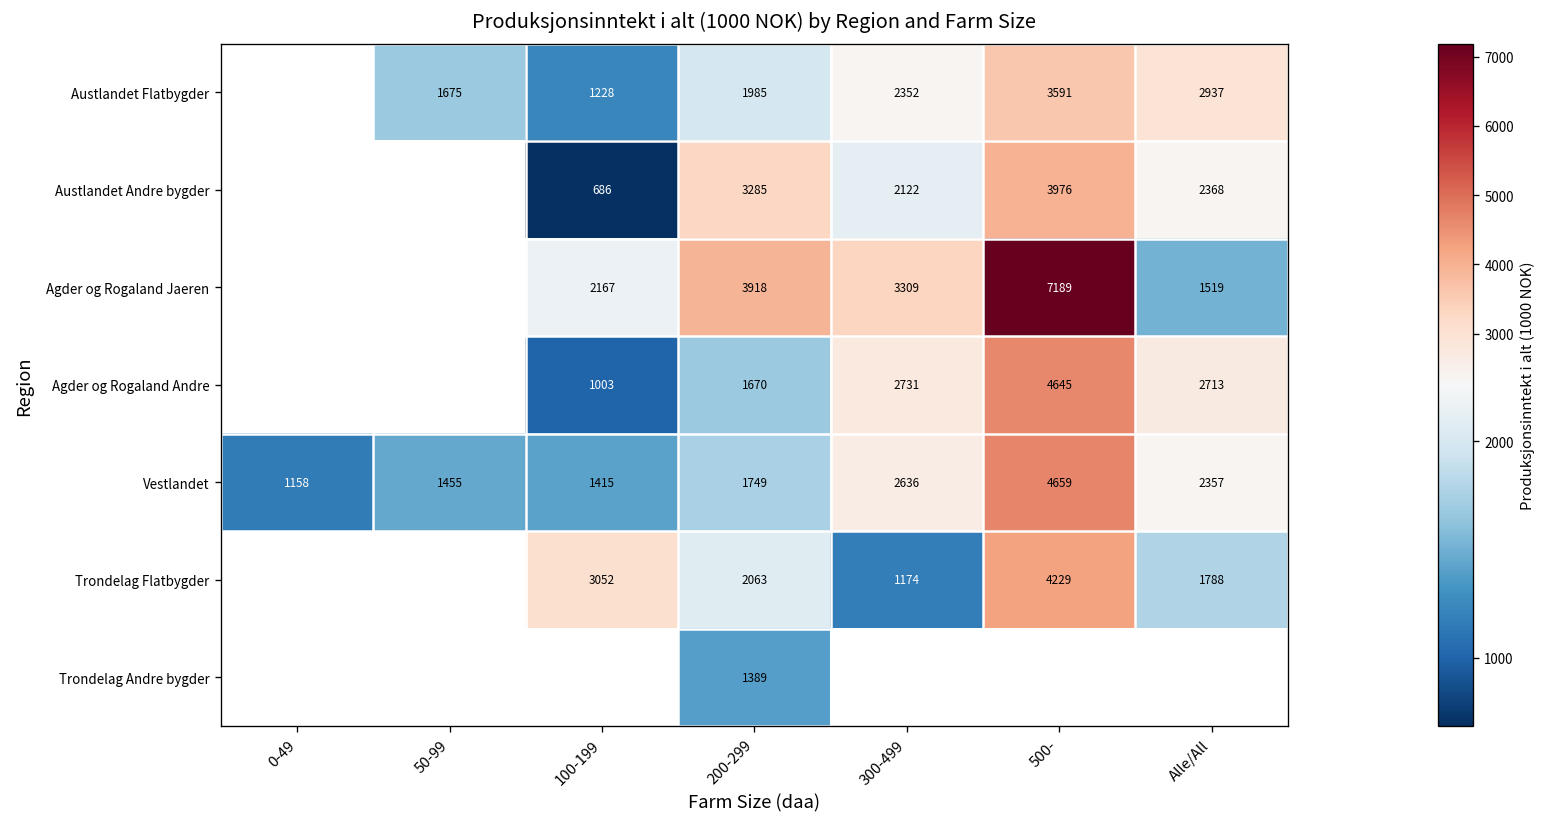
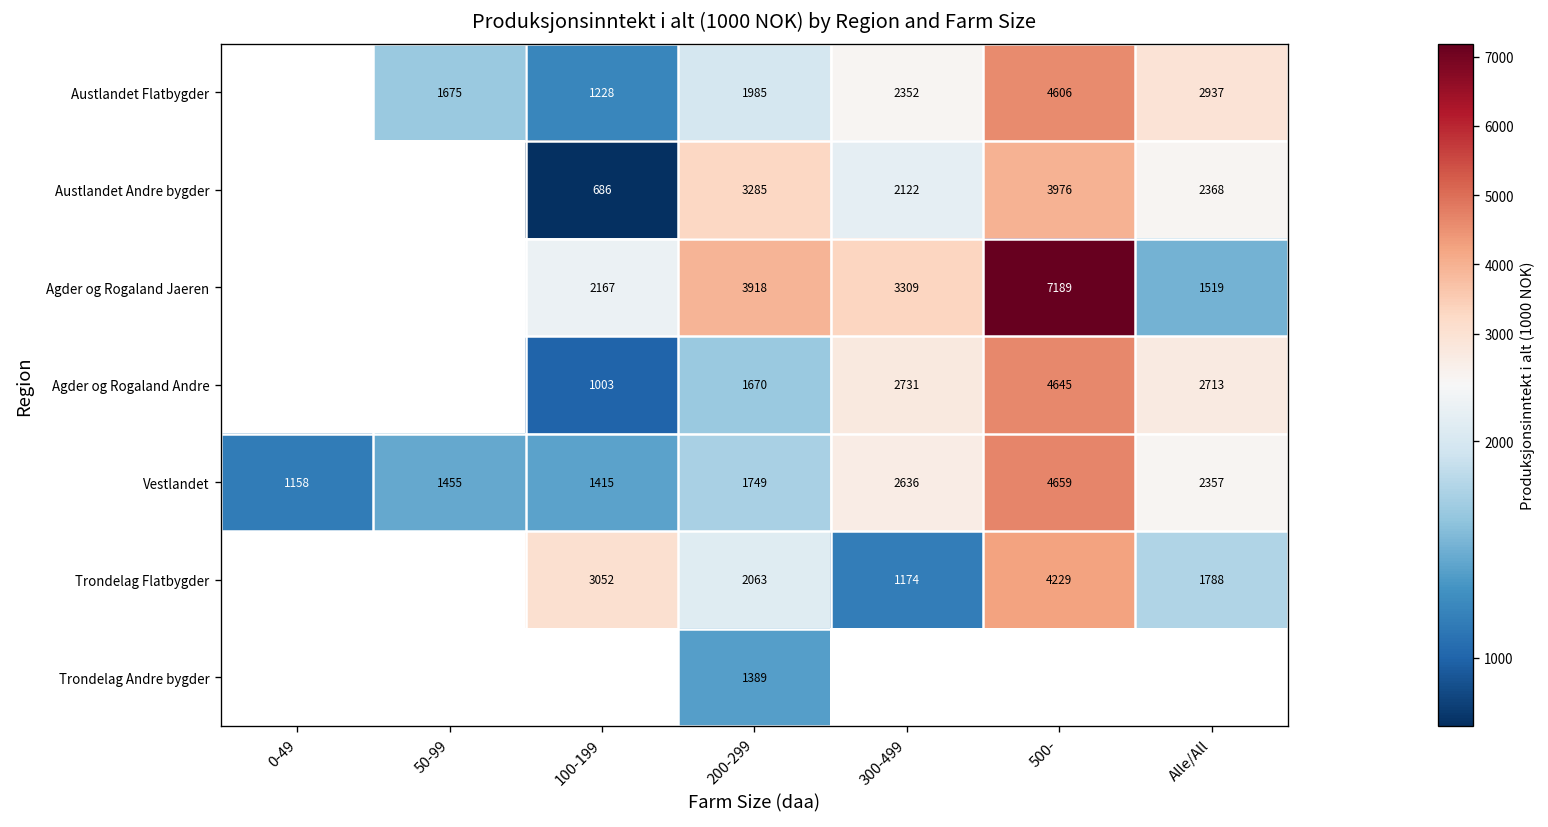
  {
    "Austlandet Flatbygder": {
      "50-99": 1675,
      "100-199": 1228,
      "200-299": 1985,
      "300-499": 2352,
-     "500-": 3591,
+     "500-": 4606,
      "Alle/All": 2937
    },
    "Austlandet Andre bygder": {
      "100-199": 686,
      "200-299": 3285,
      "300-499": 2122,
      "500-": 3976,
      "Alle/All": 2368
    },
    "Agder og Rogaland Jaeren": {
      "100-199": 2167,
      "200-299": 3918,
      "300-499": 3309,
      "500-": 7189,
      "Alle/All": 1519
    },
    "Agder og Rogaland Andre": {
      "100-199": 1003,
      "200-299": 1670,
      "300-499": 2731,
      "500-": 4645,
      "Alle/All": 2713
    },
    "Vestlandet": {
      "0-49": 1158,
      "50-99": 1455,
      "100-199": 1415,
      "200-299": 1749,
      "300-499": 2636,
      "500-": 4659,
      "Alle/All": 2357
    },
    "Trondelag Flatbygder": {
      "100-199": 3052,
      "200-299": 2063,
      "300-499": 1174,
      "500-": 4229,
      "Alle/All": 1788
    },
    "Trondelag Andre bygder": {
      "200-299": 1389
    }
  }
